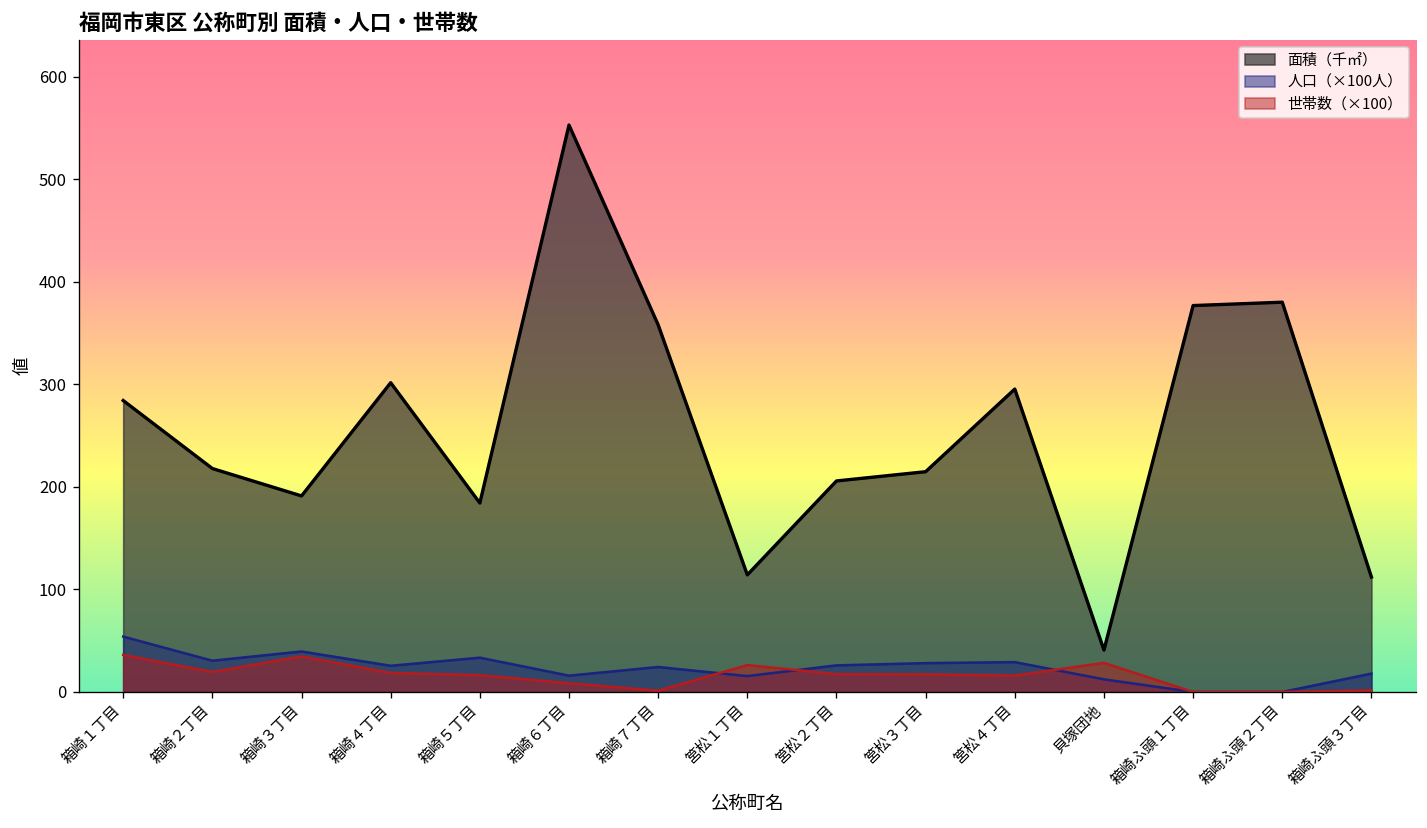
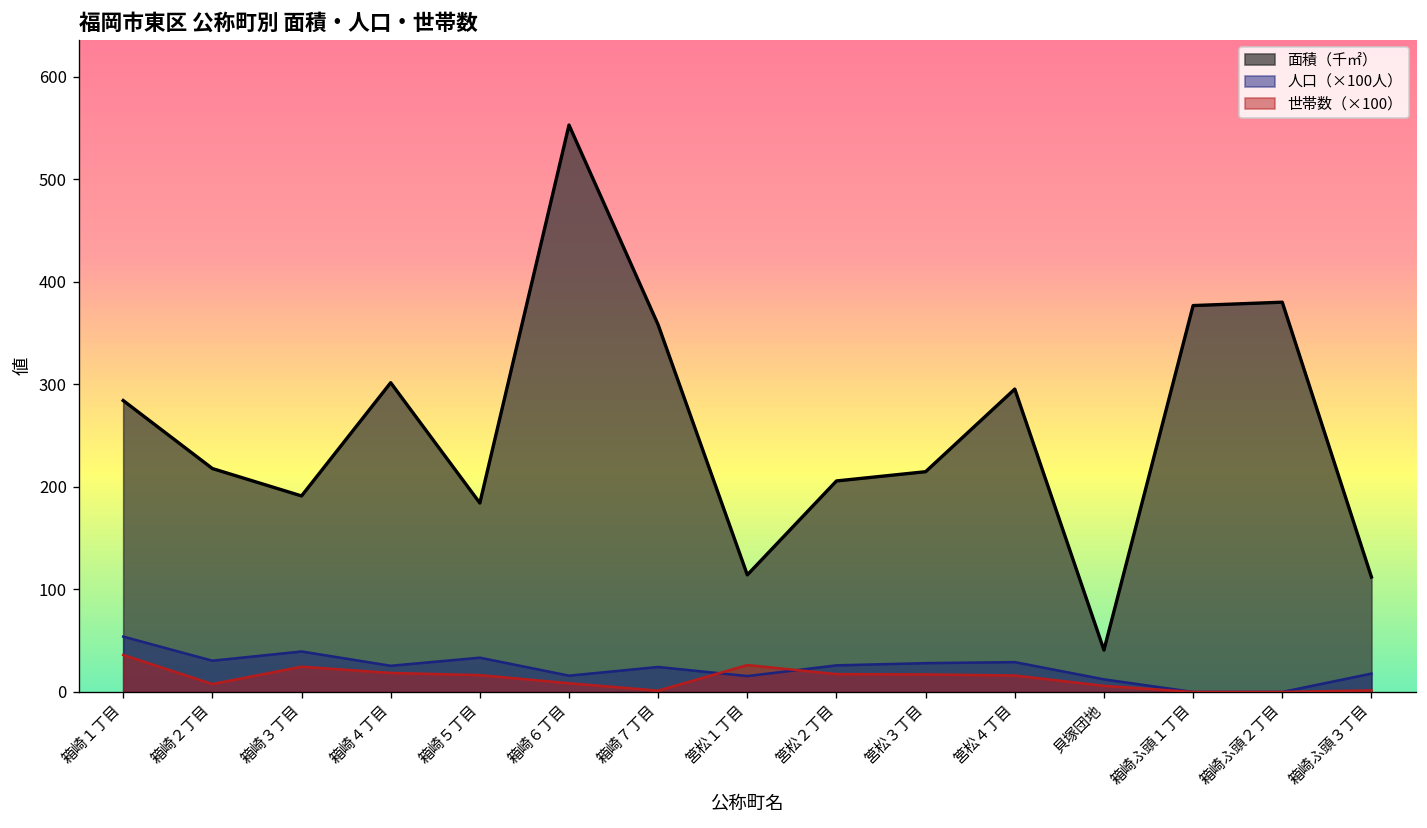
  {
    "世帯数（×100）": {
      "箱崎１丁目": 40,
-     "箱崎２丁目": 20,
-     "箱崎３丁目": 30,
+     "箱崎２丁目": 10,
+     "箱崎３丁目": 20,
      "箱崎４丁目": 20,
      "箱崎５丁目": 20,
      "箱崎６丁目": 10,
      "箱崎７丁目": 0,
      "筥松１丁目": 30,
      "筥松２丁目": 20,
      "筥松３丁目": 20,
      "筥松４丁目": 20,
-     "貝塚団地": 30,
+     "貝塚団地": 10,
      "箱崎ふ頭３丁目": 0
    }
  }
